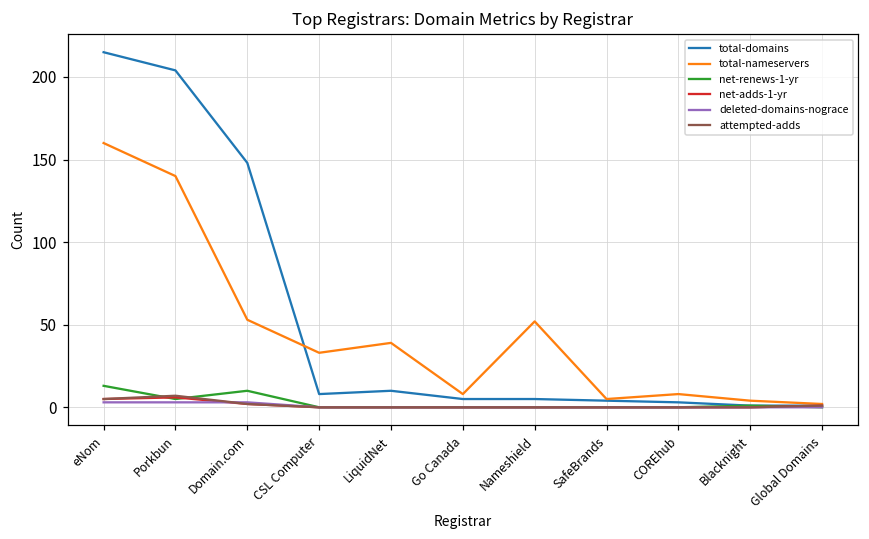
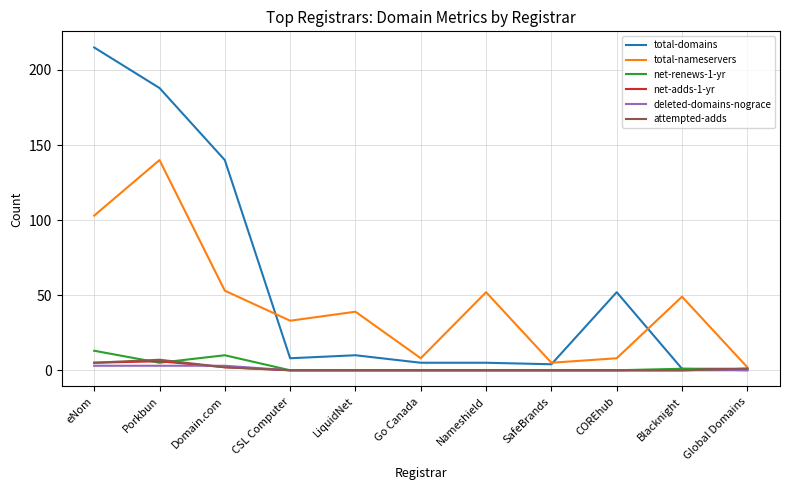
  {
    "total-domains": {
      "eNom": 215,
-     "Porkbun": 204,
-     "Domain.com": 148,
+     "Porkbun": 188,
+     "Domain.com": 140,
      "CSL Computer": 8,
      "LiquidNet": 10,
      "Go Canada": 5,
      "Nameshield": 5,
-     "COREhub": 3
+     "COREhub": 52
    },
    "total-nameservers": {
-     "eNom": 160,
+     "eNom": 103,
      "Porkbun": 140,
      "Domain.com": 53,
      "CSL Computer": 33,
      "LiquidNet": 39,
      "Go Canada": 8,
      "Nameshield": 52,
      "COREhub": 8,
-     "Blacknight": 4
+     "Blacknight": 49
    },
    "net-renews-1-yr": {
      "eNom": 13,
      "Domain.com": 10
    },
    "deleted-domains-nograce": {
      "eNom": 3,
      "Porkbun": 3
    }
  }
